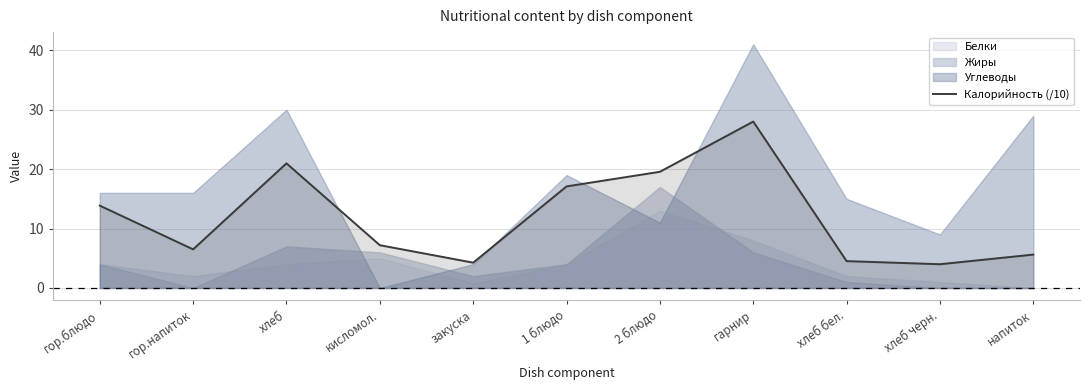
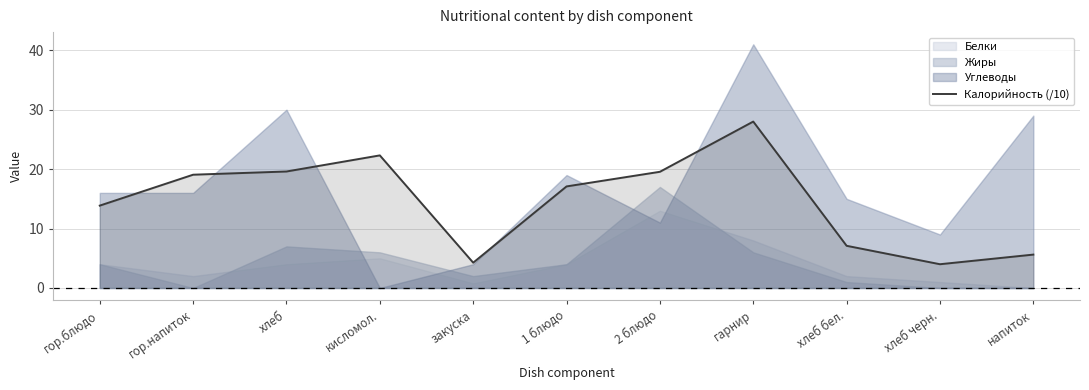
  {
    "Калорийность (/10)": {
      "гор.блюдо": 14,
-     "гор.напиток": 7,
-     "хлеб": 21,
-     "кисломол.": 7,
+     "гор.напиток": 19,
+     "хлеб": 20,
+     "кисломол.": 22,
      "1 блюдо": 17,
      "2 блюдо": 20,
      "гарнир": 28,
-     "хлеб бел.": 5,
+     "хлеб бел.": 7,
      "хлеб черн.": 4,
      "напиток": 6
    }
  }
